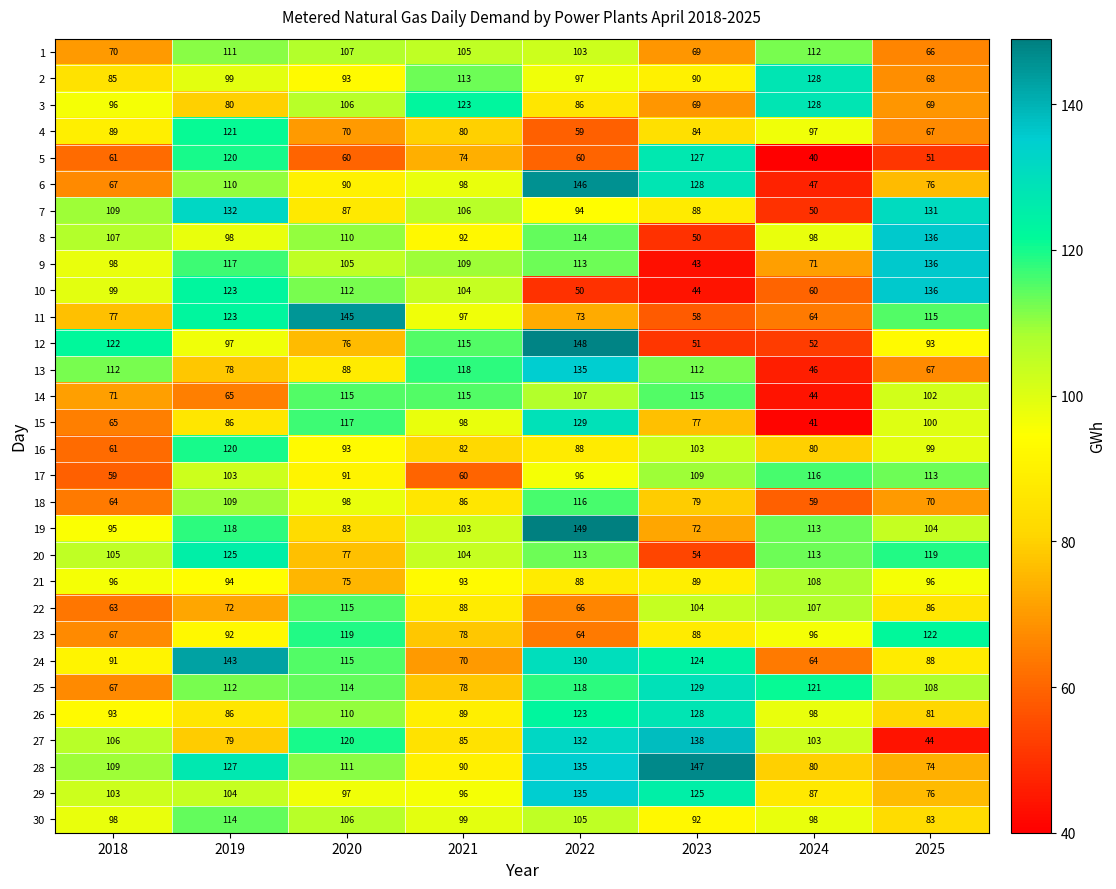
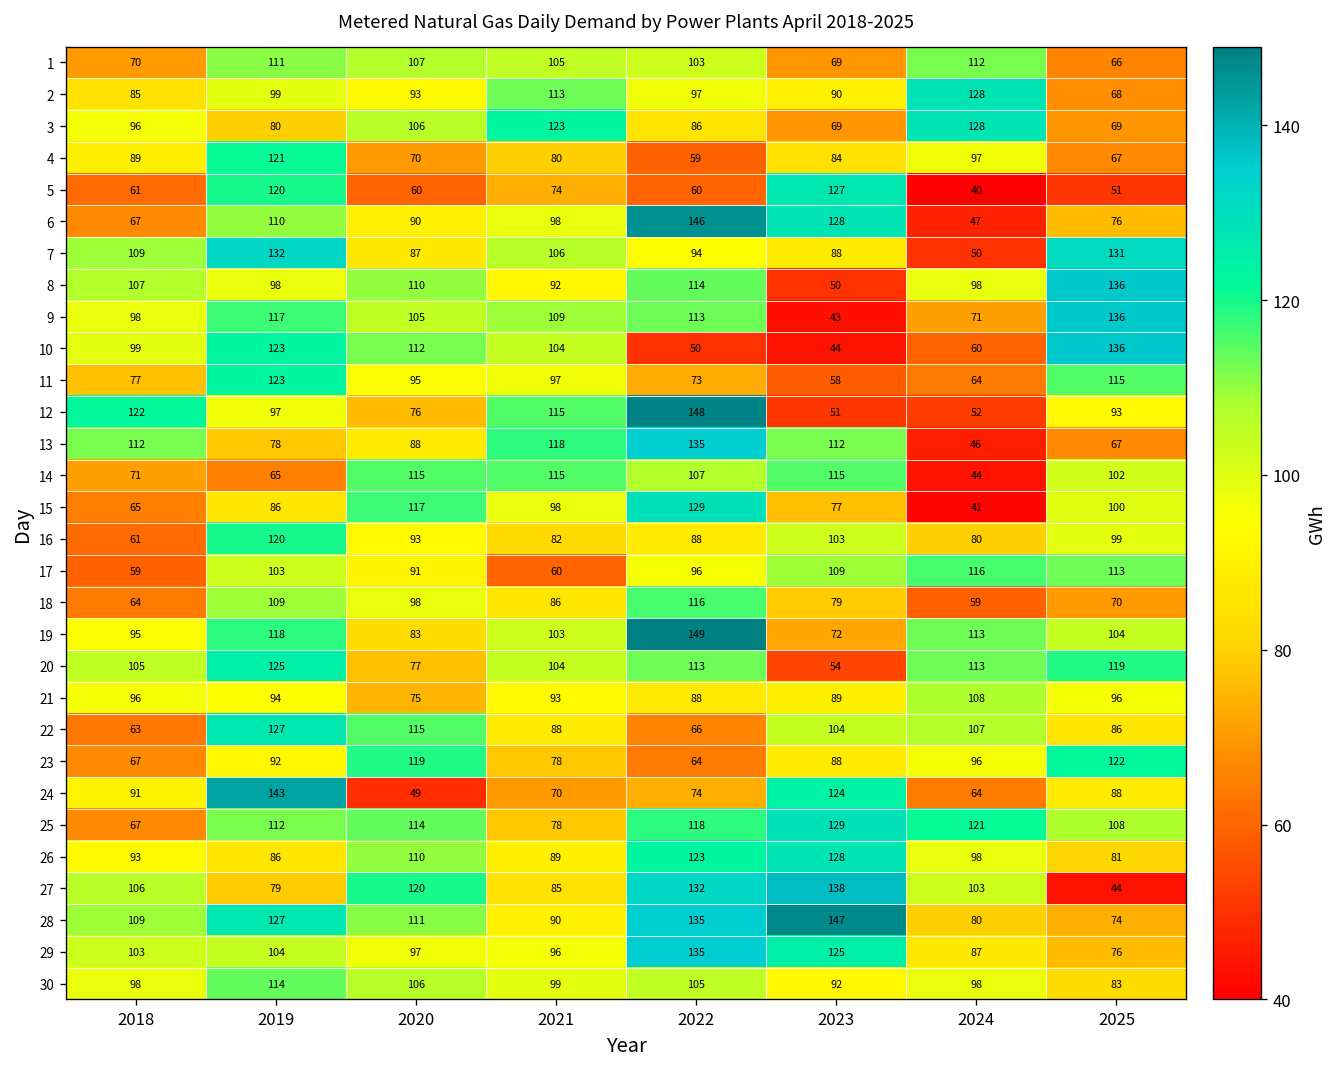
  {
    "11": {
      "2018": 77,
      "2019": 123,
-     "2020": 145,
+     "2020": 95,
      "2021": 97,
      "2022": 73,
      "2023": 58,
      "2024": 64,
      "2025": 115
    },
    "22": {
      "2018": 63,
-     "2019": 72,
+     "2019": 127,
      "2020": 115,
      "2021": 88,
      "2022": 66,
      "2023": 104,
      "2024": 107,
      "2025": 86
    },
    "24": {
      "2018": 91,
      "2019": 143,
-     "2020": 115,
+     "2020": 49,
      "2021": 70,
-     "2022": 130,
+     "2022": 74,
      "2023": 124,
      "2024": 64,
      "2025": 88
    }
  }
